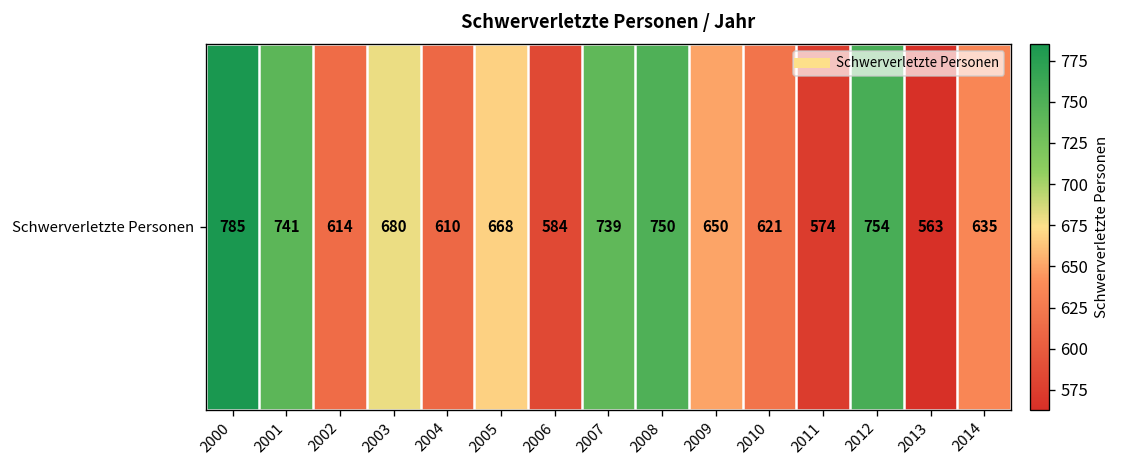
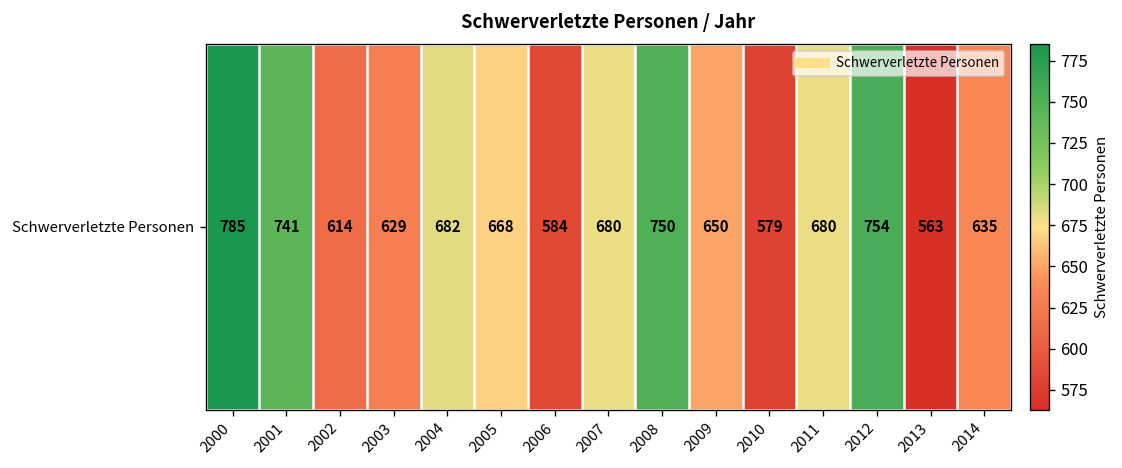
  {
    "Schwerverletzte Personen": {
      "2000": 785,
      "2001": 741,
      "2002": 614,
-     "2003": 680,
-     "2004": 610,
+     "2003": 629,
+     "2004": 682,
      "2005": 668,
      "2006": 584,
-     "2007": 739,
+     "2007": 680,
      "2008": 750,
      "2009": 650,
-     "2010": 621,
-     "2011": 574,
+     "2010": 579,
+     "2011": 680,
      "2012": 754,
      "2013": 563,
      "2014": 635
    }
  }
